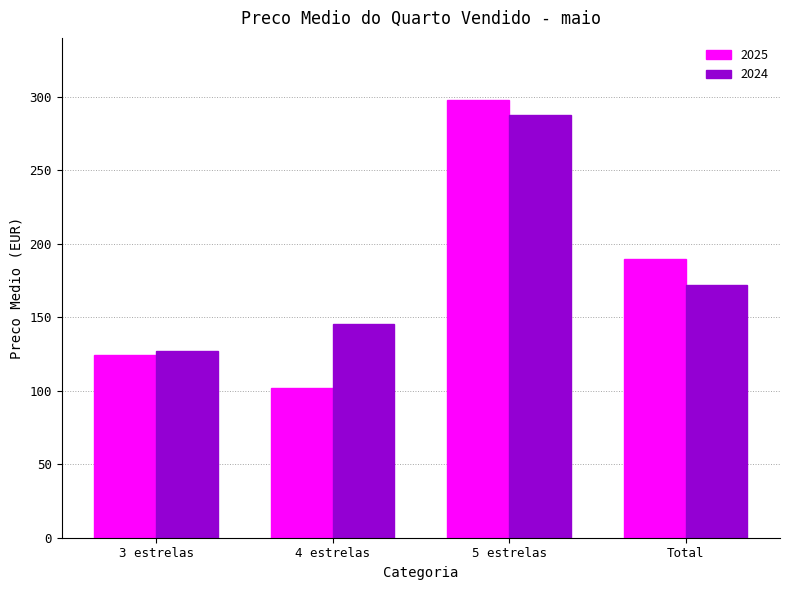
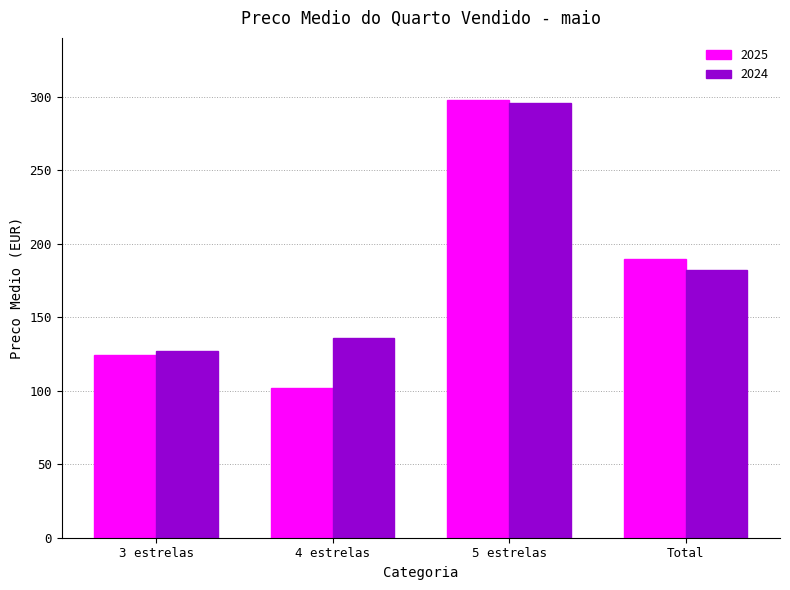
  {
    "2025": {
      "3 estrelas": 124,
      "4 estrelas": 102,
      "5 estrelas": 298,
      "Total": 190
    },
    "2024": {
      "3 estrelas": 127,
-     "4 estrelas": 146,
-     "5 estrelas": 288,
-     "Total": 172
+     "4 estrelas": 136,
+     "5 estrelas": 296,
+     "Total": 182
    }
  }
